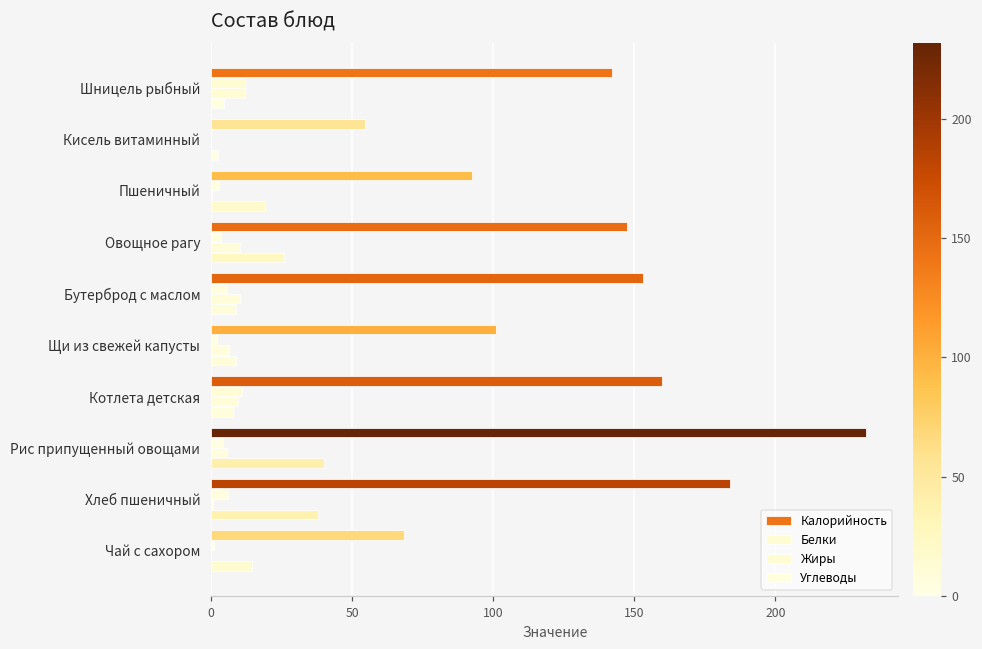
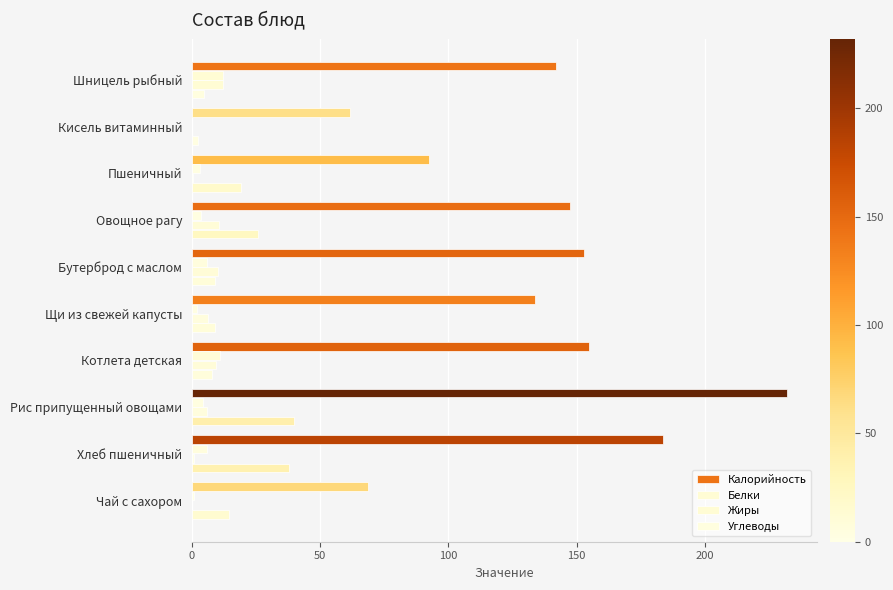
  {
    "Калорийность": {
      "Шницель рыбный": 142,
-     "Кисель витаминный": 55,
+     "Кисель витаминный": 62,
      "Пшеничный": 92,
      "Овощное рагу": 148,
      "Бутерброд с маслом": 153,
-     "Щи из свежей капусты": 101,
-     "Котлета детская": 160,
+     "Щи из свежей капусты": 134,
+     "Котлета детская": 155,
      "Рис припущенный овощами": 232,
      "Хлеб пшеничный": 184,
      "Чай с сахором": 69
    }
  }
